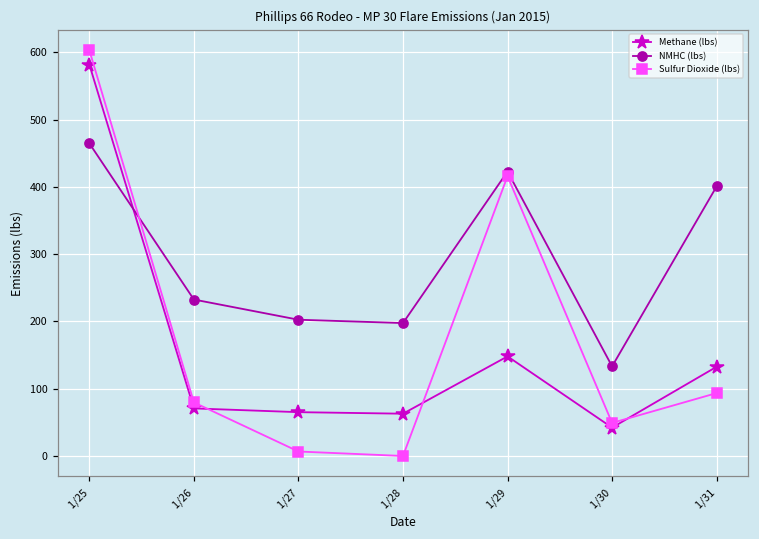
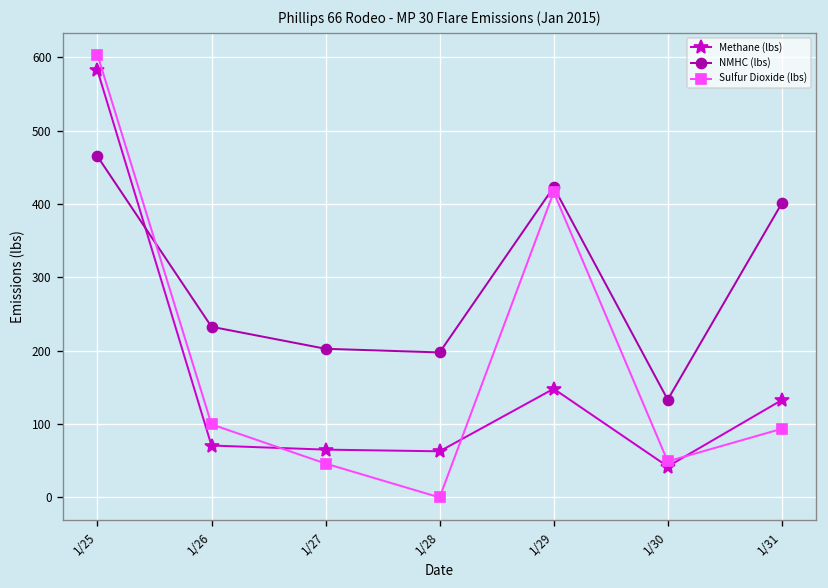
  {
    "Sulfur Dioxide (lbs)": {
      "1/25": 600,
-     "1/26": 80,
-     "1/27": 10,
+     "1/26": 100,
+     "1/27": 50,
      "1/28": 0,
      "1/29": 420,
      "1/30": 50,
      "1/31": 90
    }
  }
